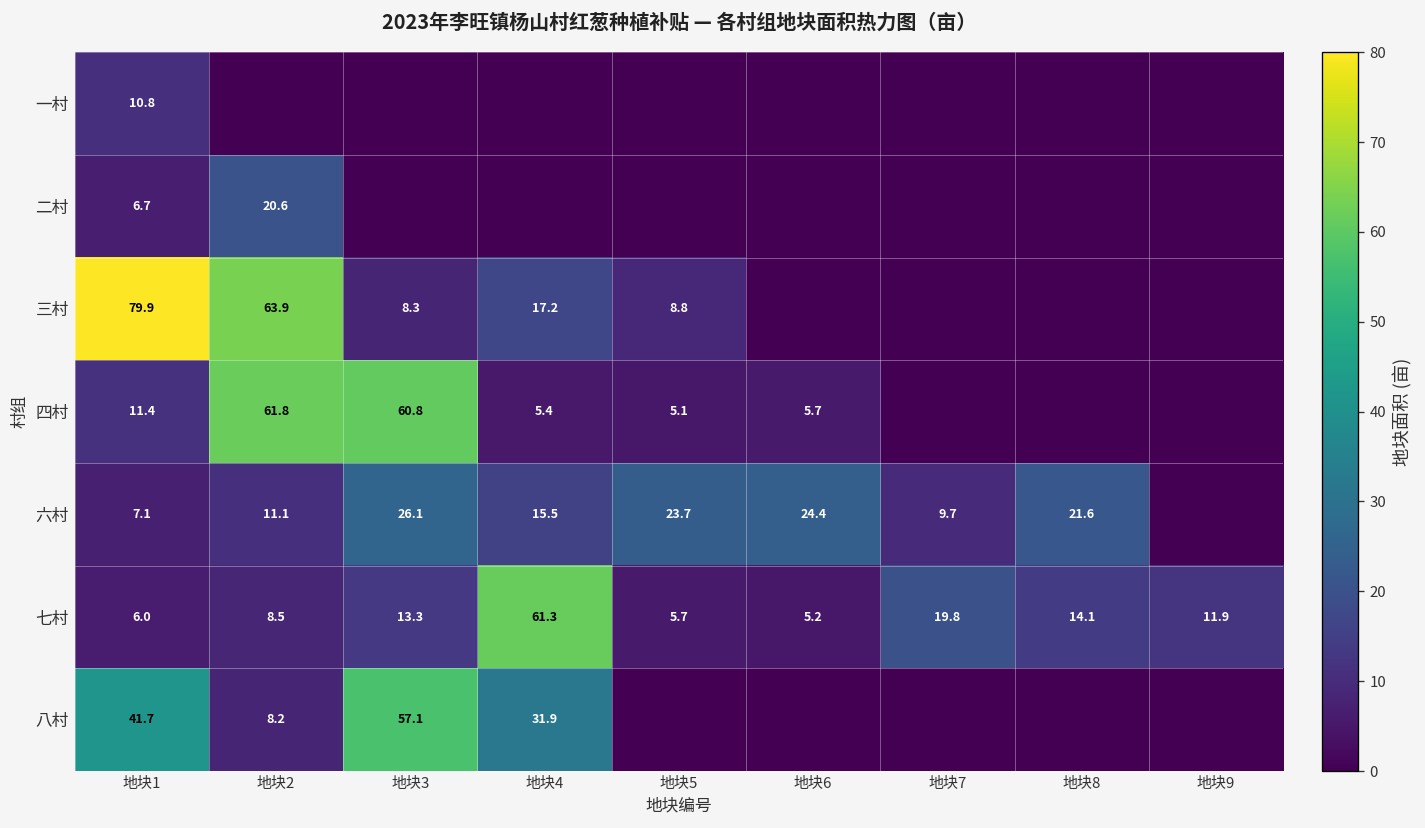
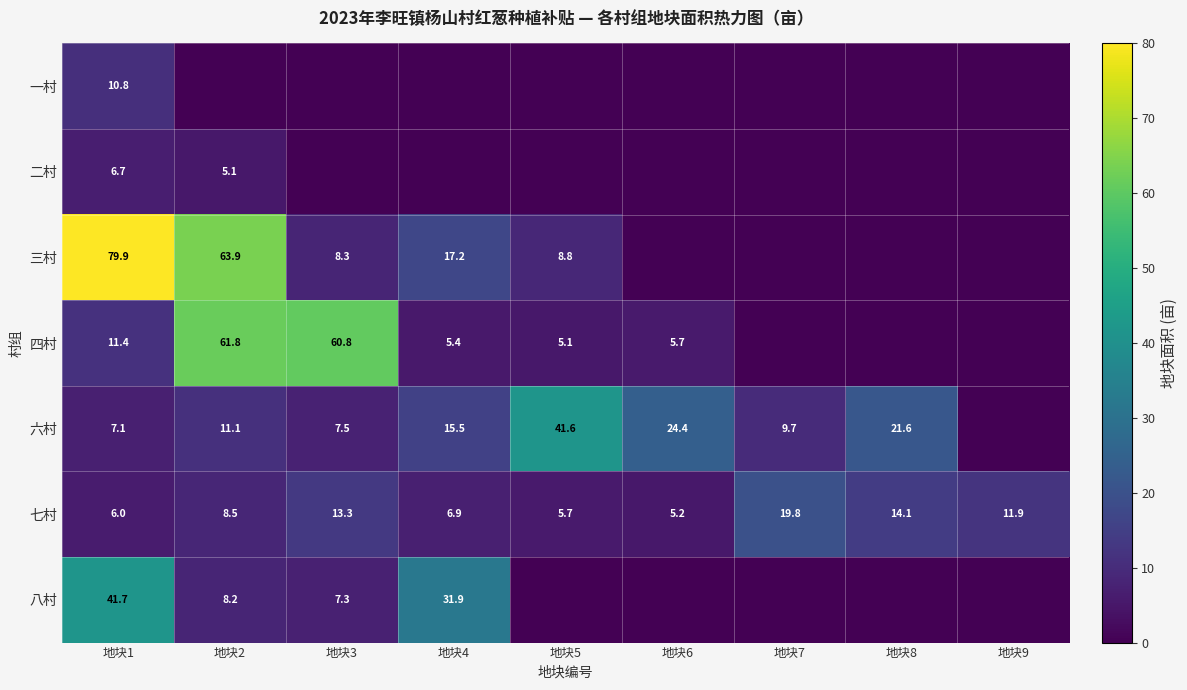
  {
    "一村": {
      "地块1": 10.8
    },
    "二村": {
      "地块1": 6.7,
-     "地块2": 20.6
+     "地块2": 5.1
    },
    "三村": {
      "地块1": 79.9,
      "地块2": 63.9,
      "地块3": 8.3,
      "地块4": 17.2,
      "地块5": 8.8
    },
    "四村": {
      "地块1": 11.4,
      "地块2": 61.8,
      "地块3": 60.8,
      "地块4": 5.4,
      "地块5": 5.1,
      "地块6": 5.7
    },
    "六村": {
      "地块1": 7.1,
      "地块2": 11.1,
-     "地块3": 26.1,
+     "地块3": 7.5,
      "地块4": 15.5,
-     "地块5": 23.7,
+     "地块5": 41.6,
      "地块6": 24.4,
      "地块7": 9.7,
      "地块8": 21.6
    },
    "七村": {
      "地块1": 6.0,
      "地块2": 8.5,
      "地块3": 13.3,
-     "地块4": 61.3,
+     "地块4": 6.9,
      "地块5": 5.7,
      "地块6": 5.2,
      "地块7": 19.8,
      "地块8": 14.1,
      "地块9": 11.9
    },
    "八村": {
      "地块1": 41.7,
      "地块2": 8.2,
-     "地块3": 57.1,
+     "地块3": 7.3,
      "地块4": 31.9
    }
  }
